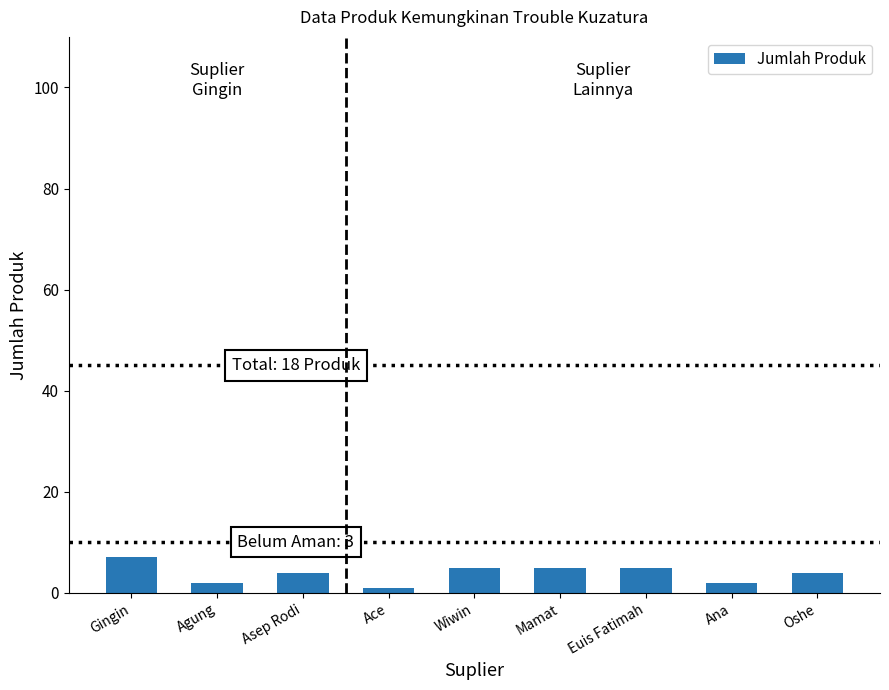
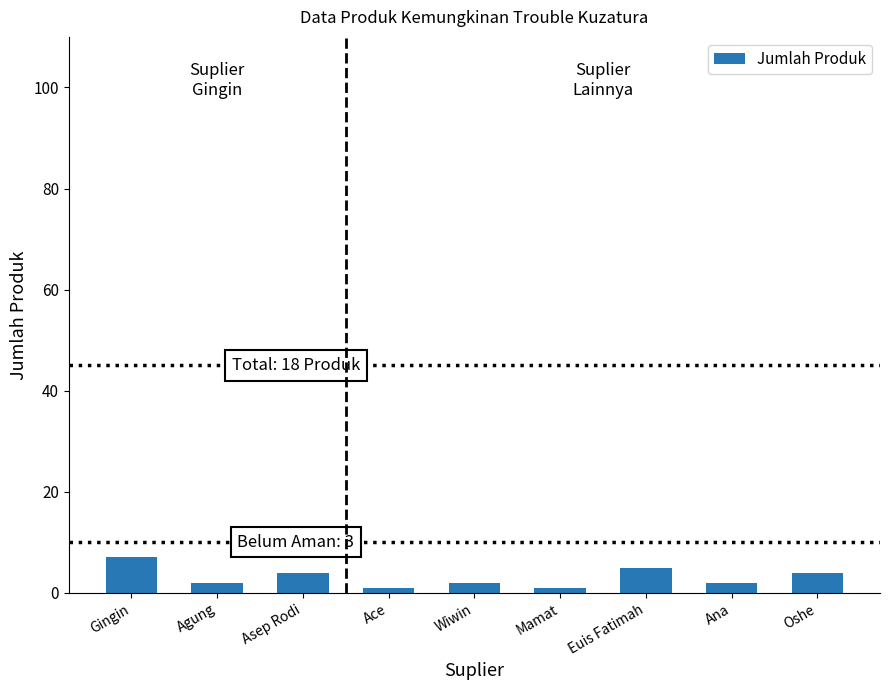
  {
    "Gingin": 7,
    "Agung": 2,
    "Ace": 1,
-   "Wiwin": 5,
-   "Mamat": 5,
+   "Wiwin": 2,
+   "Mamat": 1,
    "Euis Fatimah": 5,
    "Ana": 2,
    "Oshe": 4
  }
